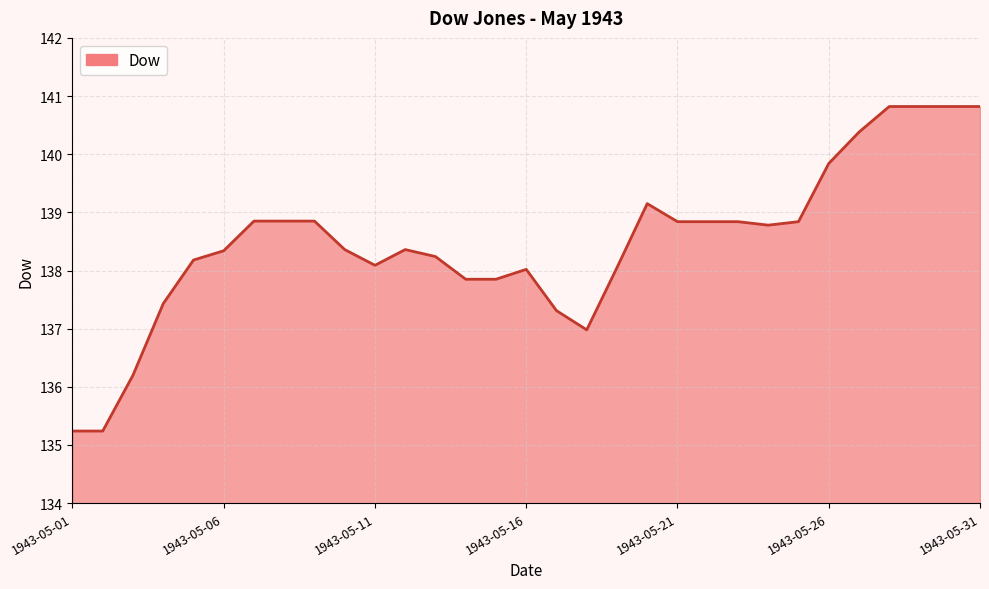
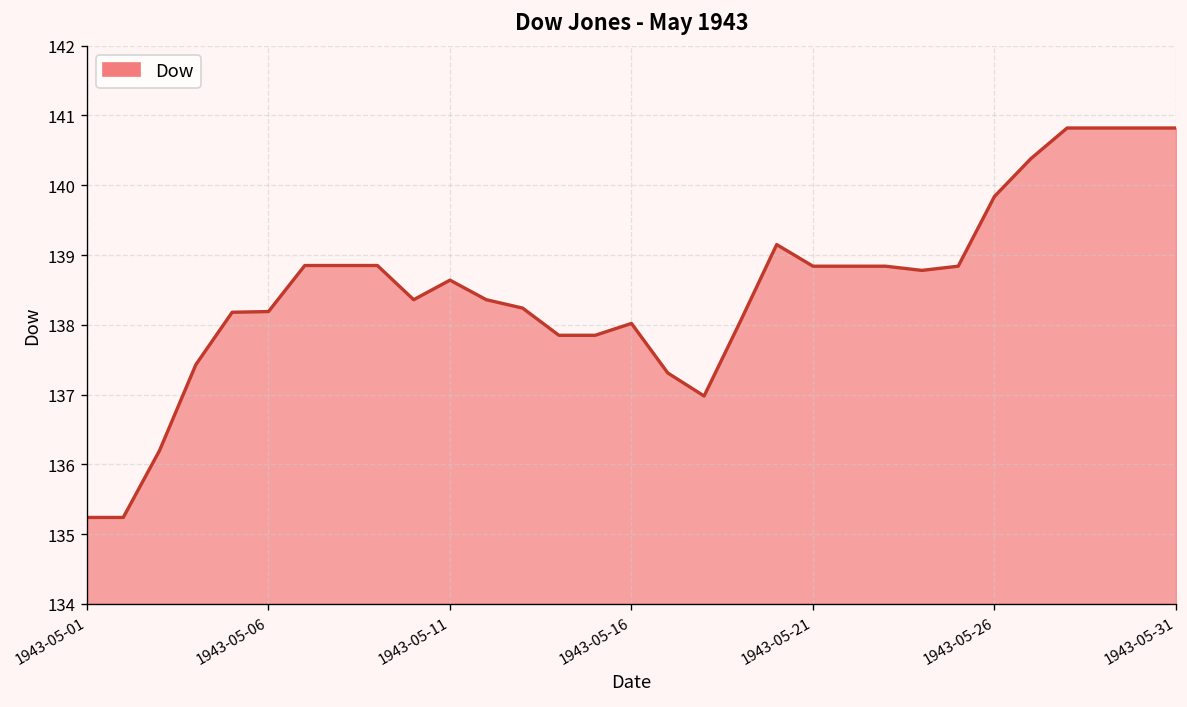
  {
    "1943-05-01": 135.2,
-   "1943-05-06": 138.3,
-   "1943-05-11": 138.1,
+   "1943-05-06": 138.2,
+   "1943-05-11": 138.6,
    "1943-05-16": 138.0,
    "1943-05-21": 138.8,
    "1943-05-26": 139.8,
    "1943-05-31": 140.8
  }
